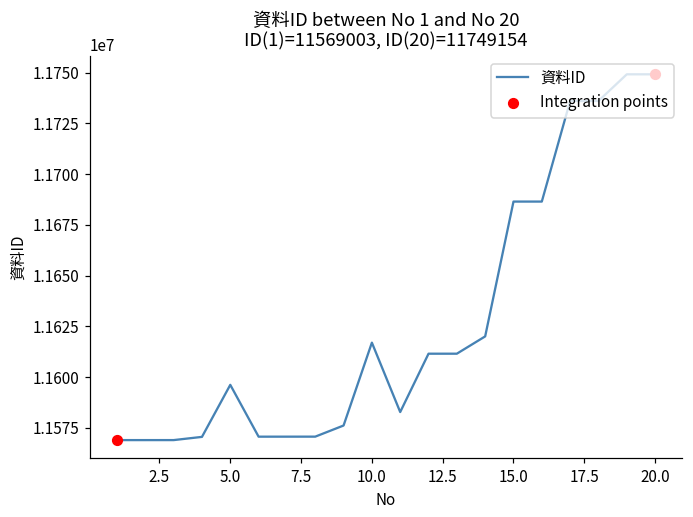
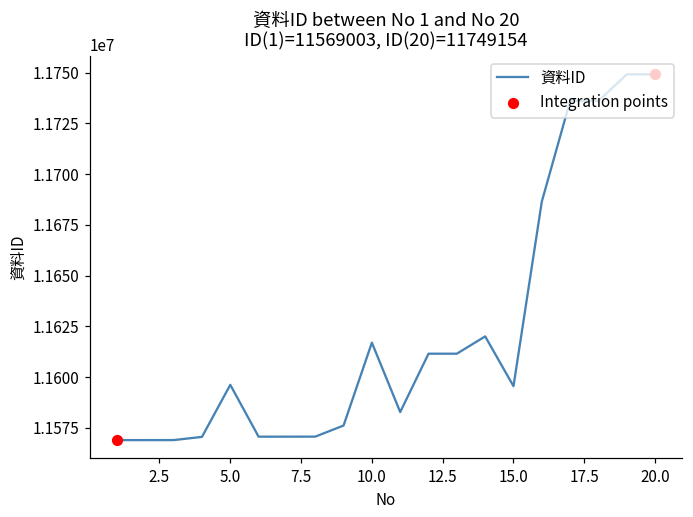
  {
    "資料ID": {
      "5.0": 11596000,
      "10.0": 11617000,
-     "15.0": 11686000
+     "15.0": 11596000
    }
  }
